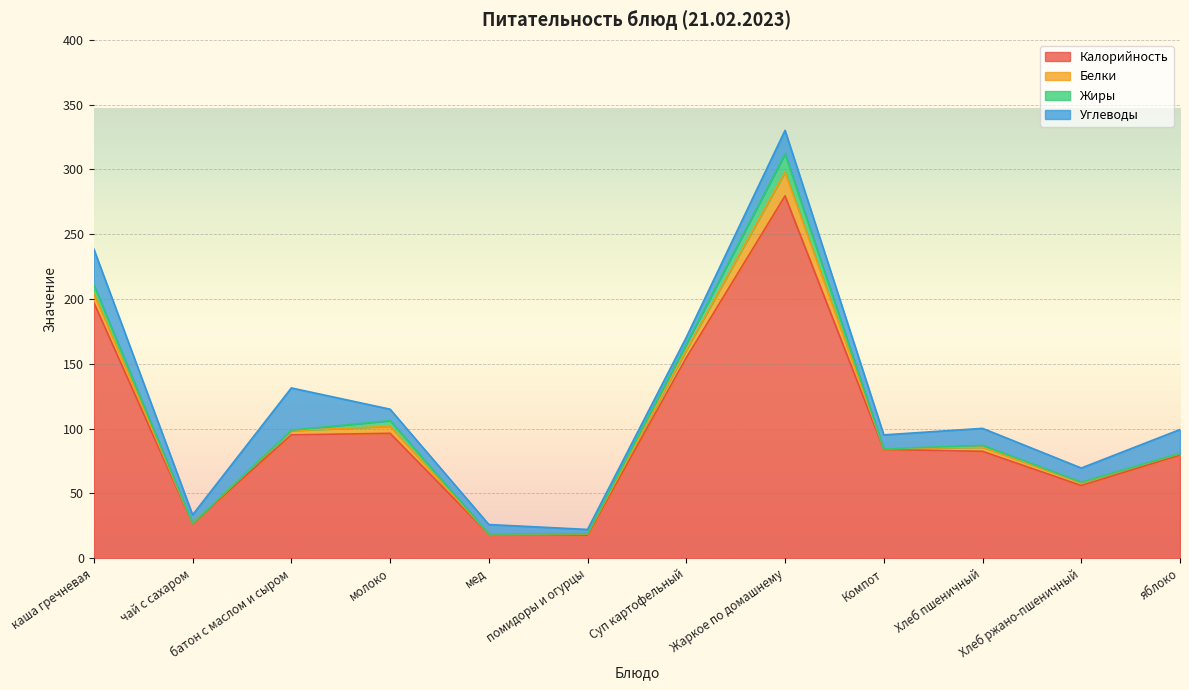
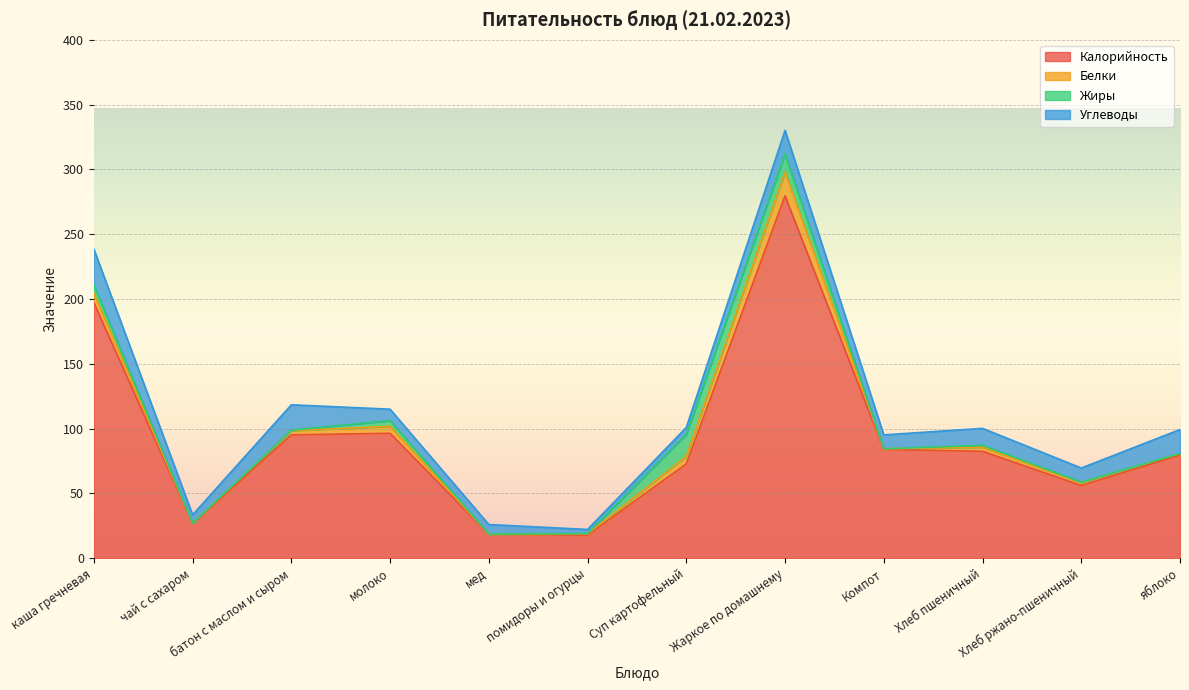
  {
    "Калорийность": {
      "каша гречневая": 197,
      "батон с маслом и сыром": 95,
      "молоко": 96,
-     "Суп картофельный": 155,
+     "Суп картофельный": 73,
      "Жаркое по домашнему": 280,
      "Хлеб пшеничный": 83,
      "Хлеб ржано-пшеничный": 56
    },
    "Белки": {
      "каша гречневая": 7,
      "молоко": 5,
      "Суп картофельный": 6,
      "Жаркое по домашнему": 18
    },
    "Жиры": {
      "каша гречневая": 7,
      "молоко": 4,
-     "Суп картофельный": 5,
+     "Суп картофельный": 17,
      "Жаркое по домашнему": 14
    },
    "Углеводы": {
      "каша гречневая": 28,
      "чай с сахаром": 7,
-     "батон с маслом и сыром": 33,
+     "батон с маслом и сыром": 20,
      "молоко": 9,
      "мед": 7,
      "помидоры и огурцы": 3,
      "Суп картофельный": 5,
      "Жаркое по домашнему": 18,
      "Компот": 11,
      "Хлеб пшеничный": 13,
      "Хлеб ржано-пшеничный": 11,
      "яблоко": 18
    }
  }
